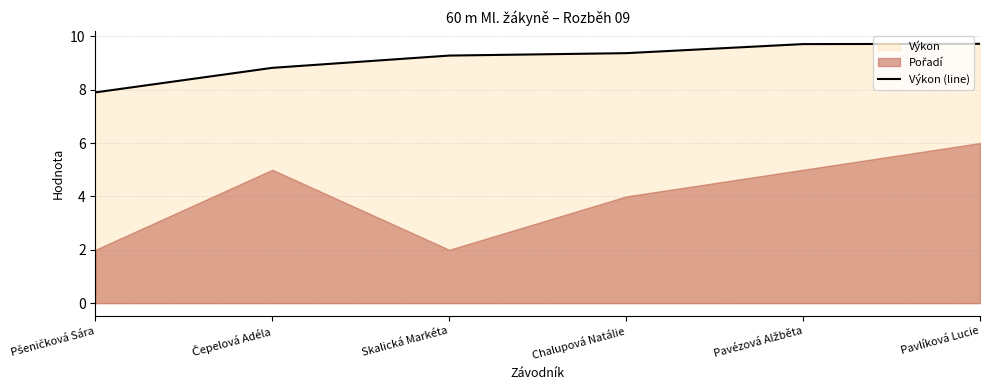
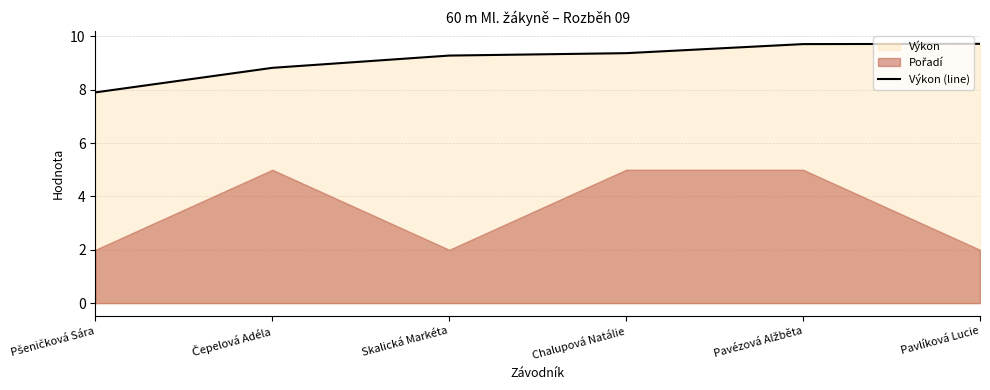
  {
    "Výkon": {
      "Pšeničková Sára": 7.9,
      "Čepelová Adéla": 8.8,
      "Skalická Markéta": 9.3,
      "Chalupová Natálie": 9.4,
      "Pavézová Alžběta": 9.7,
      "Pavlíková Lucie": 9.7
    },
    "Pořadí": {
      "Pšeničková Sára": 2,
      "Čepelová Adéla": 5,
      "Skalická Markéta": 2,
-     "Chalupová Natálie": 4,
+     "Chalupová Natálie": 5,
      "Pavézová Alžběta": 5,
-     "Pavlíková Lucie": 6
+     "Pavlíková Lucie": 2
    }
  }
